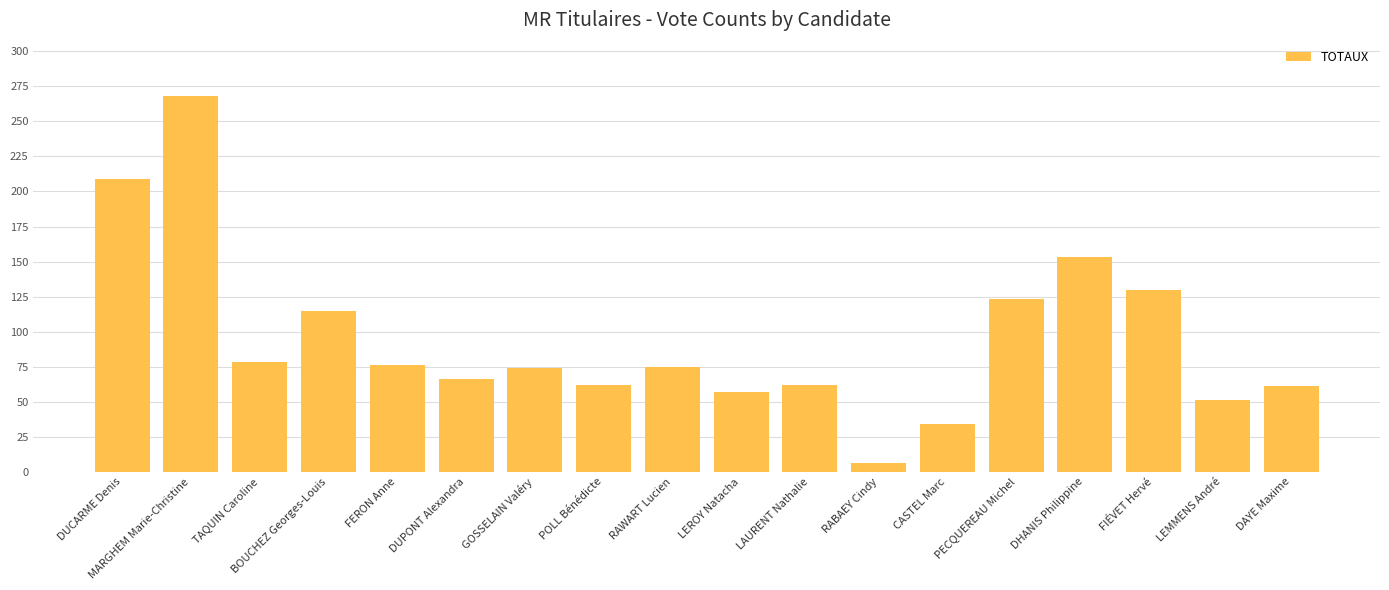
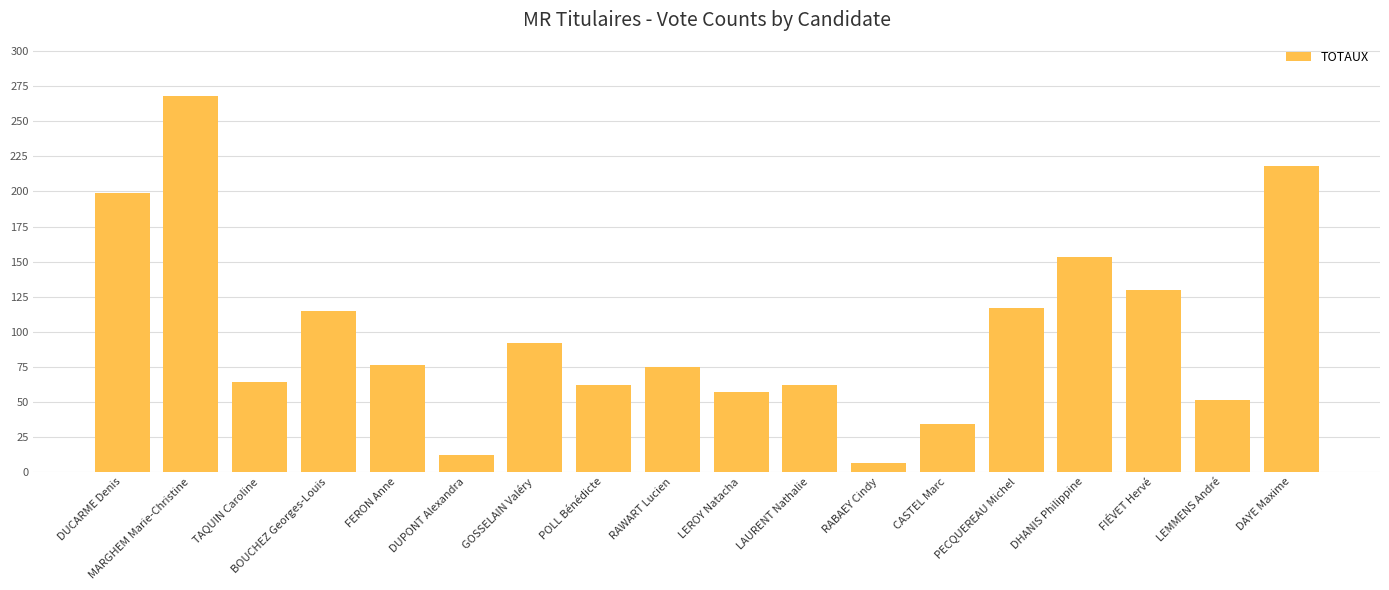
  {
-   "DUCARME Denis": 209,
+   "DUCARME Denis": 199,
    "MARGHEM Marie-Christine": 268,
-   "TAQUIN Caroline": 78,
+   "TAQUIN Caroline": 64,
    "BOUCHEZ Georges-Louis": 115,
    "FERON Anne": 76,
-   "DUPONT Alexandra": 66,
-   "GOSSELAIN Valéry": 74,
+   "DUPONT Alexandra": 12,
+   "GOSSELAIN Valéry": 92,
    "POLL Bénédicte": 62,
    "RAWART Lucien": 75,
    "LEROY Natacha": 57,
    "LAURENT Nathalie": 62,
    "RABAEY Cindy": 6,
    "CASTEL Marc": 34,
-   "PECQUEREAU Michel": 123,
+   "PECQUEREAU Michel": 117,
    "DHANIS Philippine": 153,
    "FIÉVET Hervé": 130,
    "LEMMENS André": 51,
-   "DAYE Maxime": 61
+   "DAYE Maxime": 218
  }
